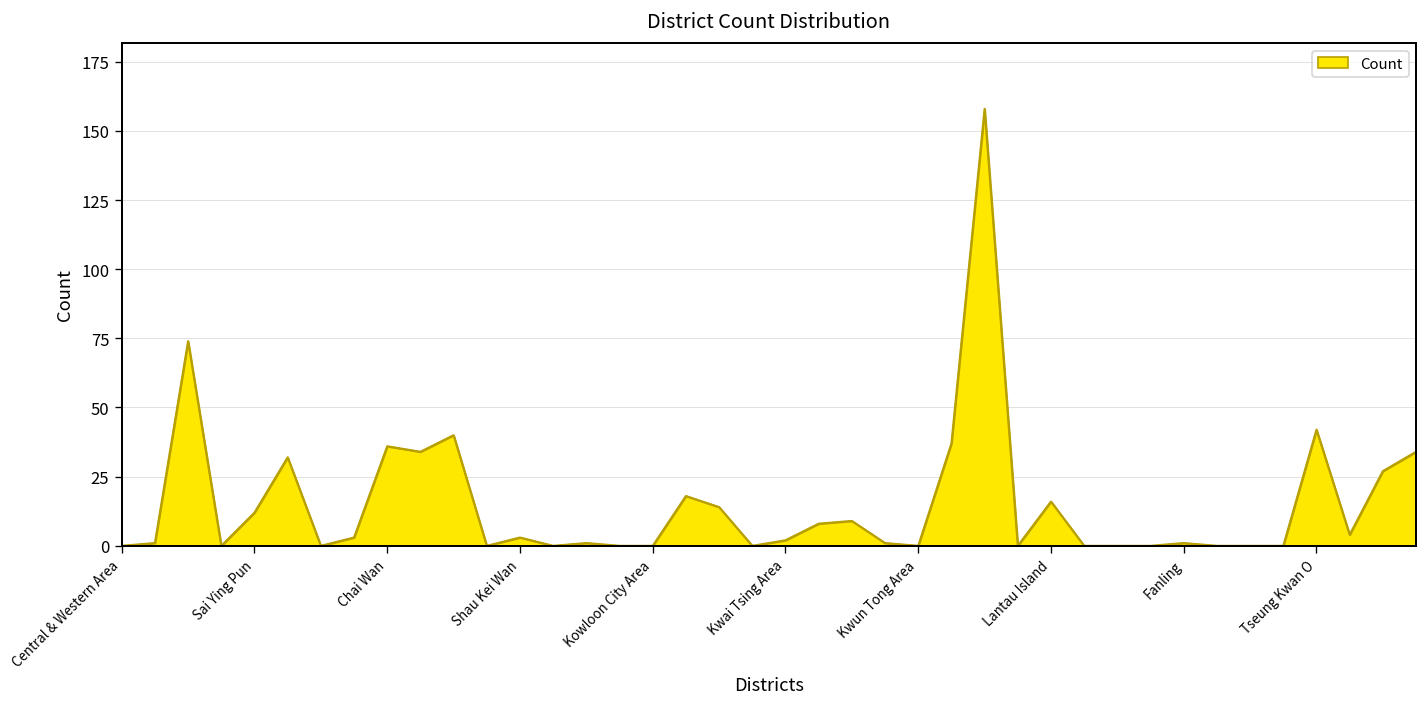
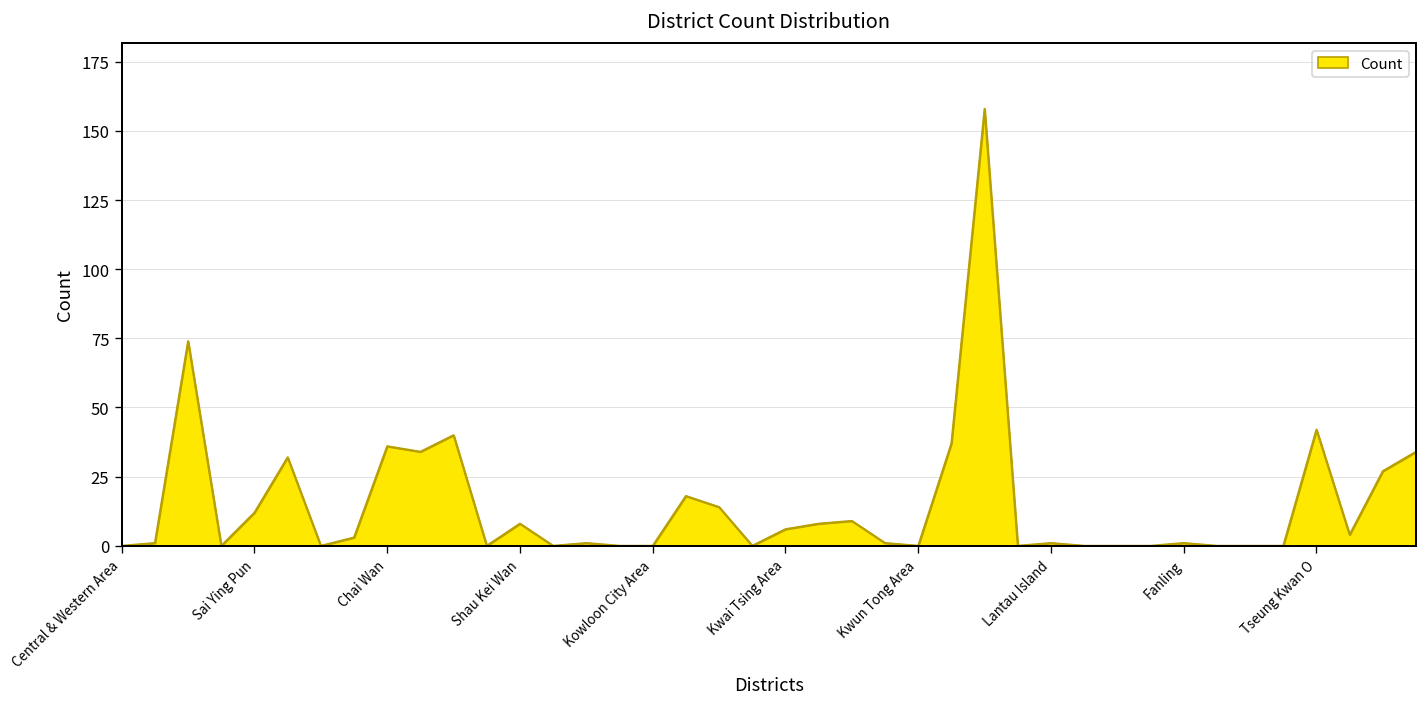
  {
    "Central & Western Area": 0,
    "Sai Ying Pun": 12,
    "Chai Wan": 36,
-   "Shau Kei Wan": 3,
+   "Shau Kei Wan": 8,
    "Kowloon City Area": 0,
-   "Kwai Tsing Area": 2,
+   "Kwai Tsing Area": 6,
    "Kwun Tong Area": 0,
-   "Lantau Island": 16,
+   "Lantau Island": 1,
    "Fanling": 1,
    "Tseung Kwan O": 42
  }
